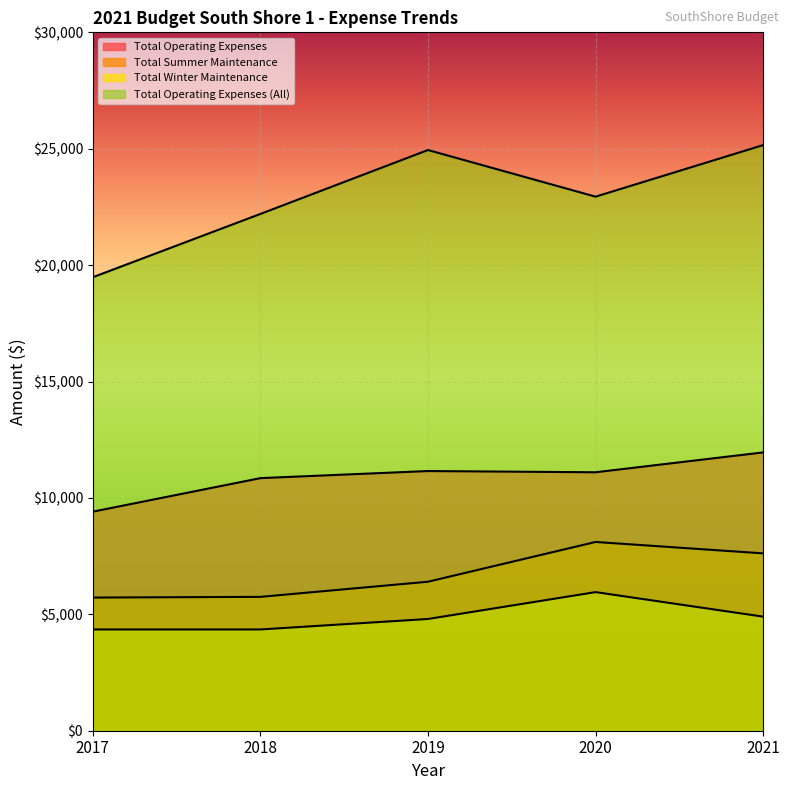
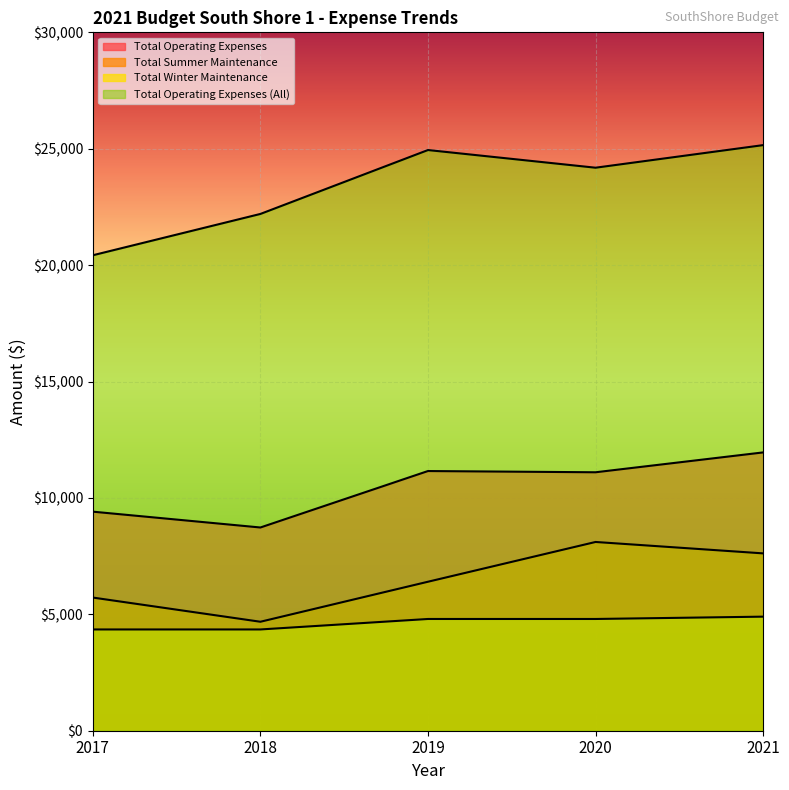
  {
    "Total Operating Expenses": {
      "2017": "$9,400",
-     "2018": "$10,900",
+     "2018": "$8,700",
      "2019": "$11,200",
      "2020": "$11,100",
      "2021": "$12,000"
    },
    "Total Summer Maintenance": {
      "2017": "$5,700",
-     "2018": "$5,800",
+     "2018": "$4,700",
      "2019": "$6,400",
      "2020": "$8,100",
      "2021": "$7,600"
    },
    "Total Winter Maintenance": {
      "2017": "$4,400",
      "2018": "$4,400",
      "2019": "$4,800",
-     "2020": "$6,000",
+     "2020": "$4,800",
      "2021": "$4,900"
    },
    "Total Operating Expenses (All)": {
-     "2017": "$19,500",
+     "2017": "$20,400",
      "2018": "$22,200",
      "2019": "$24,900",
-     "2020": "$22,900",
+     "2020": "$24,200",
      "2021": "$25,200"
    }
  }
